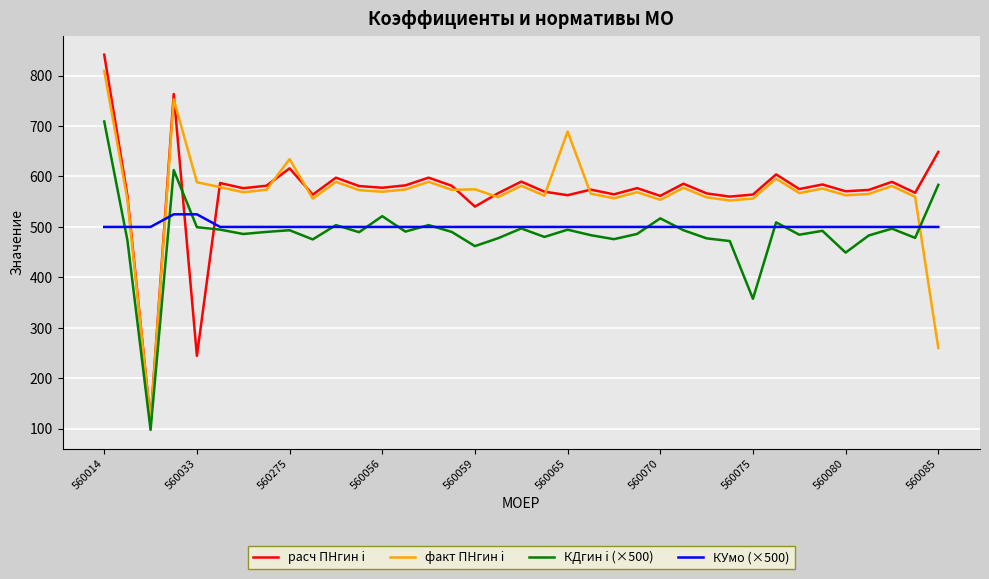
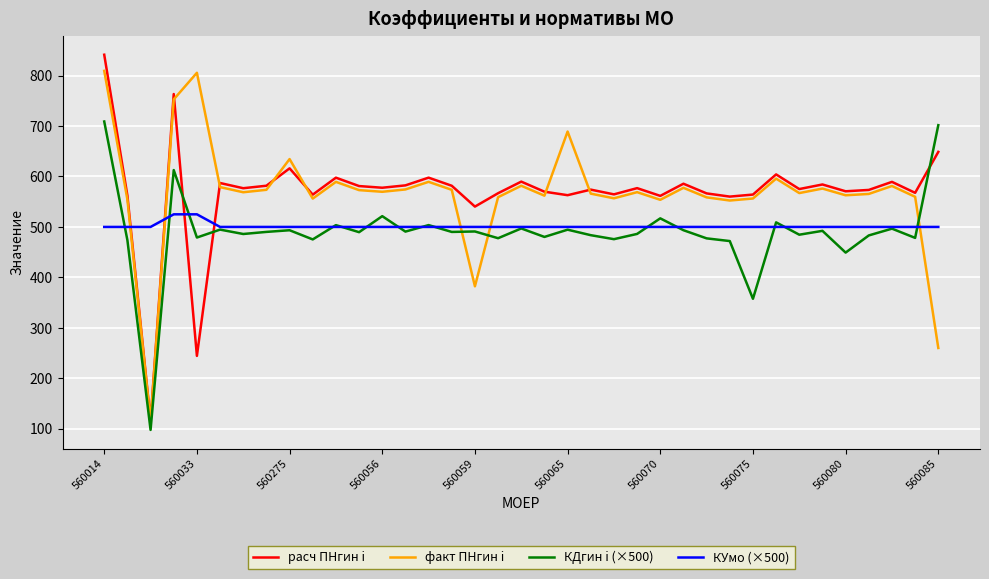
  {
    "расч ПНгин i": {
      "560014": 840,
      "560033": 240,
      "560275": 620,
      "560056": 580,
      "560059": 540,
      "560065": 560,
      "560070": 560,
      "560075": 560,
      "560080": 570,
      "560085": 650
    },
    "факт ПНгин i": {
      "560014": 810,
-     "560033": 590,
+     "560033": 810,
      "560275": 630,
      "560056": 570,
-     "560059": 570,
+     "560059": 380,
      "560065": 690,
      "560070": 550,
      "560075": 560,
      "560080": 560,
      "560085": 260
    },
    "КДгин i (×500)": {
      "560014": 710,
-     "560033": 500,
+     "560033": 480,
      "560275": 490,
      "560056": 520,
-     "560059": 460,
+     "560059": 490,
      "560065": 490,
      "560070": 520,
      "560075": 360,
      "560080": 450,
-     "560085": 580
+     "560085": 700
    },
    "КУмо (×500)": {
      "560014": 500,
      "560033": 530,
      "560275": 500,
      "560056": 500,
      "560059": 500,
      "560065": 500,
      "560070": 500,
      "560075": 500,
      "560080": 500,
      "560085": 500
    }
  }
